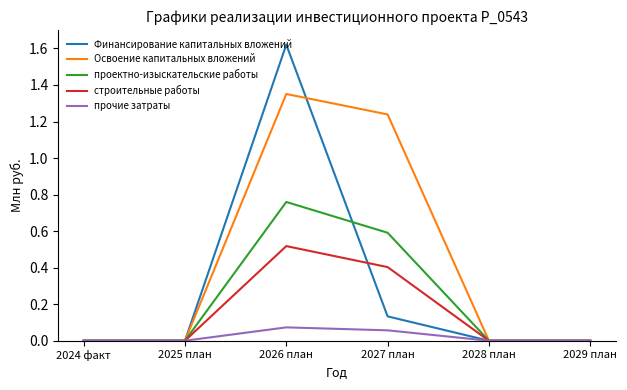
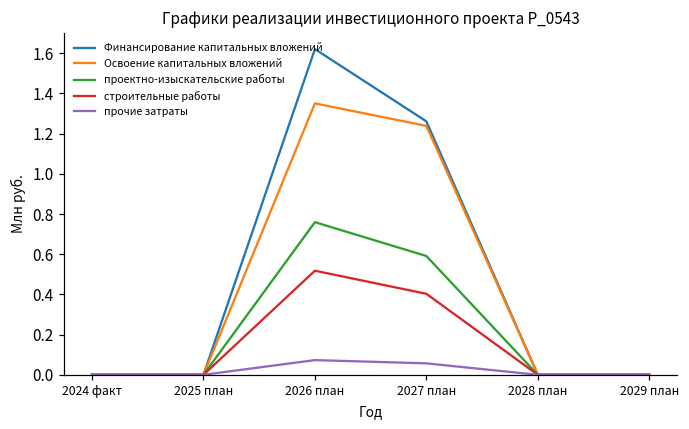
  {
    "Финансирование капитальных вложений": {
      "2026 план": 1.62,
-     "2027 план": 0.13
+     "2027 план": 1.26
    },
    "Освоение капитальных вложений": {
      "2026 план": 1.35,
      "2027 план": 1.24
    },
    "проектно-изыскательские работы": {
      "2026 план": 0.76,
      "2027 план": 0.59
    },
    "строительные работы": {
      "2026 план": 0.52,
      "2027 план": 0.40
    },
    "прочие затраты": {
      "2026 план": 0.07,
      "2027 план": 0.06
    }
  }
